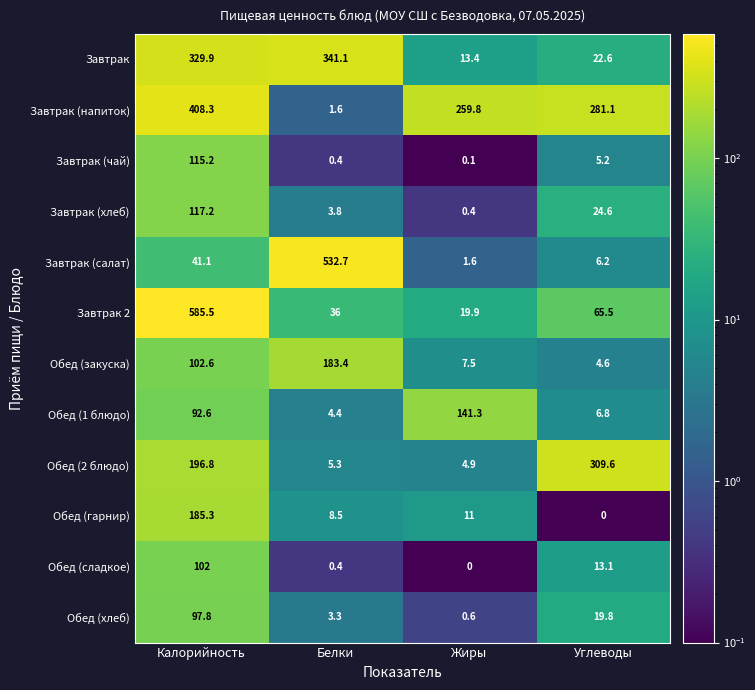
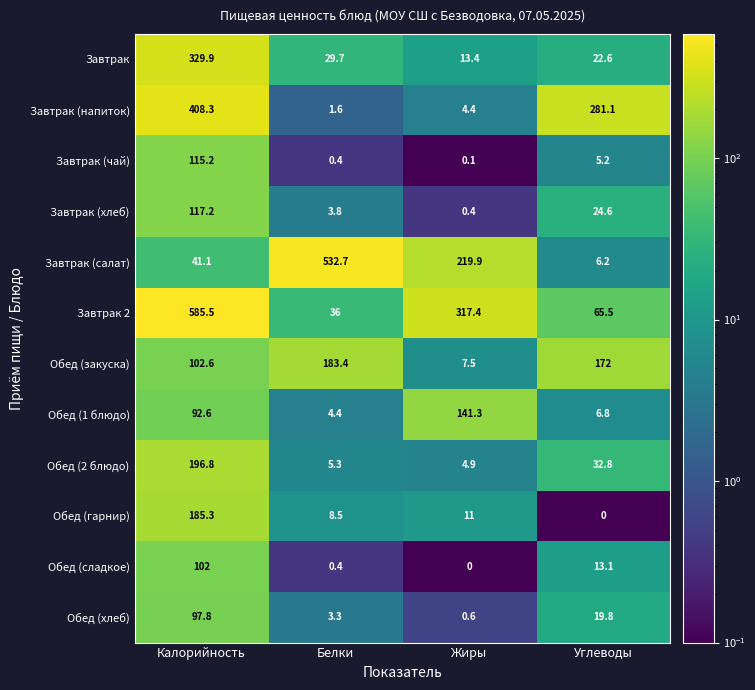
  {
    "Завтрак": {
      "Калорийность": 329.9,
-     "Белки": 341.1,
+     "Белки": 29.7,
      "Жиры": 13.4,
      "Углеводы": 22.6
    },
    "Завтрак (напиток)": {
      "Калорийность": 408.3,
      "Белки": 1.6,
-     "Жиры": 259.8,
+     "Жиры": 4.4,
      "Углеводы": 281.1
    },
    "Завтрак (чай)": {
      "Калорийность": 115.2,
      "Белки": 0.4,
      "Жиры": 0.1,
      "Углеводы": 5.2
    },
    "Завтрак (хлеб)": {
      "Калорийность": 117.2,
      "Белки": 3.8,
      "Жиры": 0.4,
      "Углеводы": 24.6
    },
    "Завтрак (салат)": {
      "Калорийность": 41.1,
      "Белки": 532.7,
-     "Жиры": 1.6,
+     "Жиры": 219.9,
      "Углеводы": 6.2
    },
    "Завтрак 2": {
      "Калорийность": 585.5,
      "Белки": 36,
-     "Жиры": 19.9,
+     "Жиры": 317.4,
      "Углеводы": 65.5
    },
    "Обед (закуска)": {
      "Калорийность": 102.6,
      "Белки": 183.4,
      "Жиры": 7.5,
-     "Углеводы": 4.6
+     "Углеводы": 172
    },
    "Обед (1 блюдо)": {
      "Калорийность": 92.6,
      "Белки": 4.4,
      "Жиры": 141.3,
      "Углеводы": 6.8
    },
    "Обед (2 блюдо)": {
      "Калорийность": 196.8,
      "Белки": 5.3,
      "Жиры": 4.9,
-     "Углеводы": 309.6
+     "Углеводы": 32.8
    },
    "Обед (гарнир)": {
      "Калорийность": 185.3,
      "Белки": 8.5,
      "Жиры": 11,
      "Углеводы": 0
    },
    "Обед (сладкое)": {
      "Калорийность": 102,
      "Белки": 0.4,
      "Жиры": 0,
      "Углеводы": 13.1
    },
    "Обед (хлеб)": {
      "Калорийность": 97.8,
      "Белки": 3.3,
      "Жиры": 0.6,
      "Углеводы": 19.8
    }
  }
